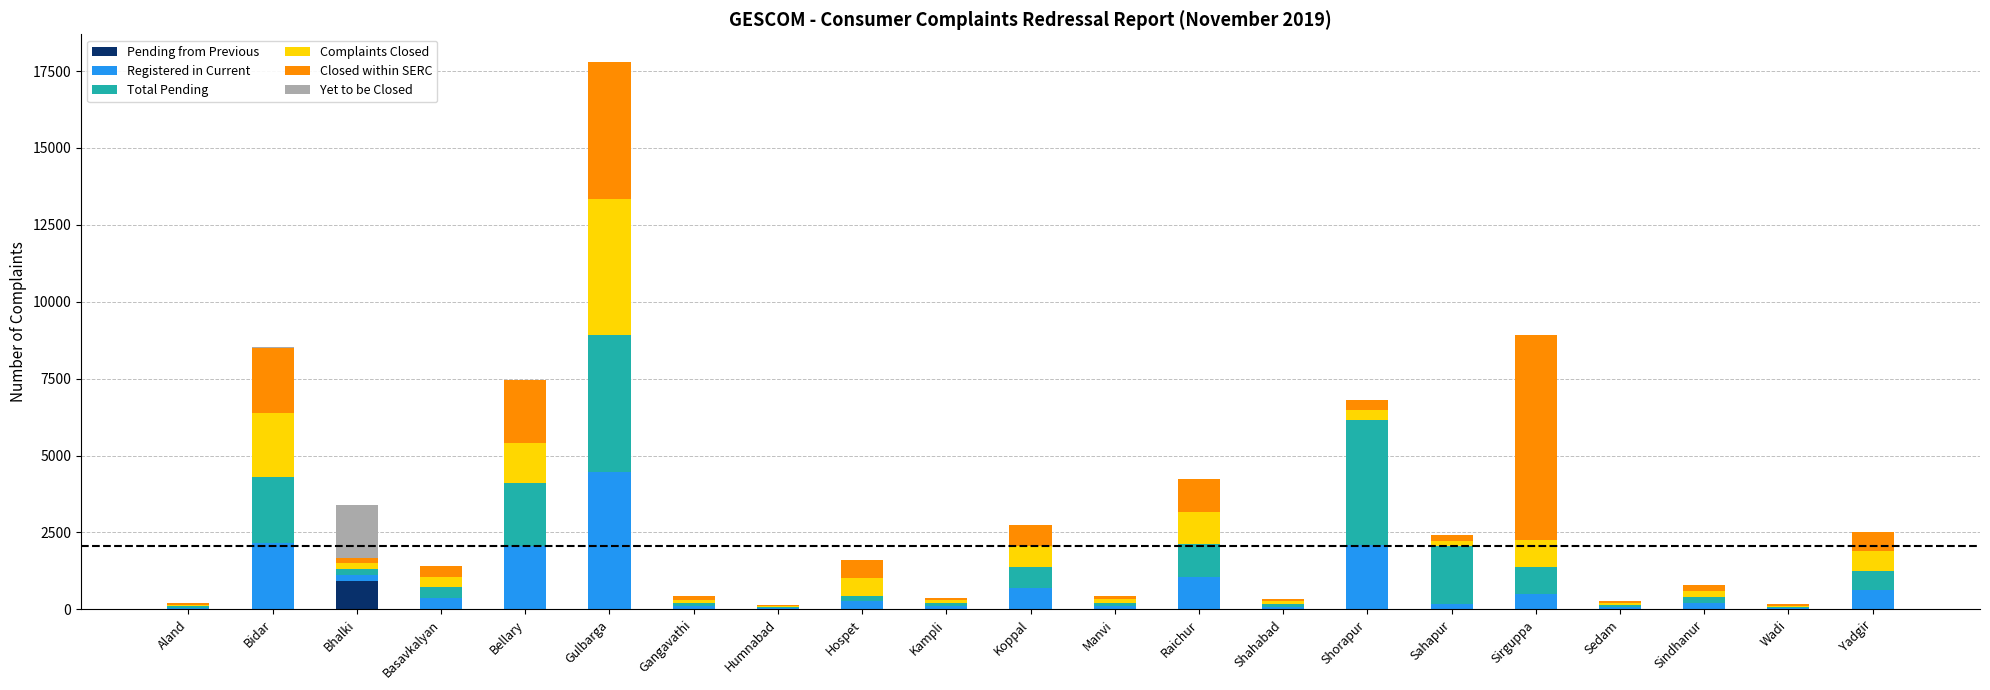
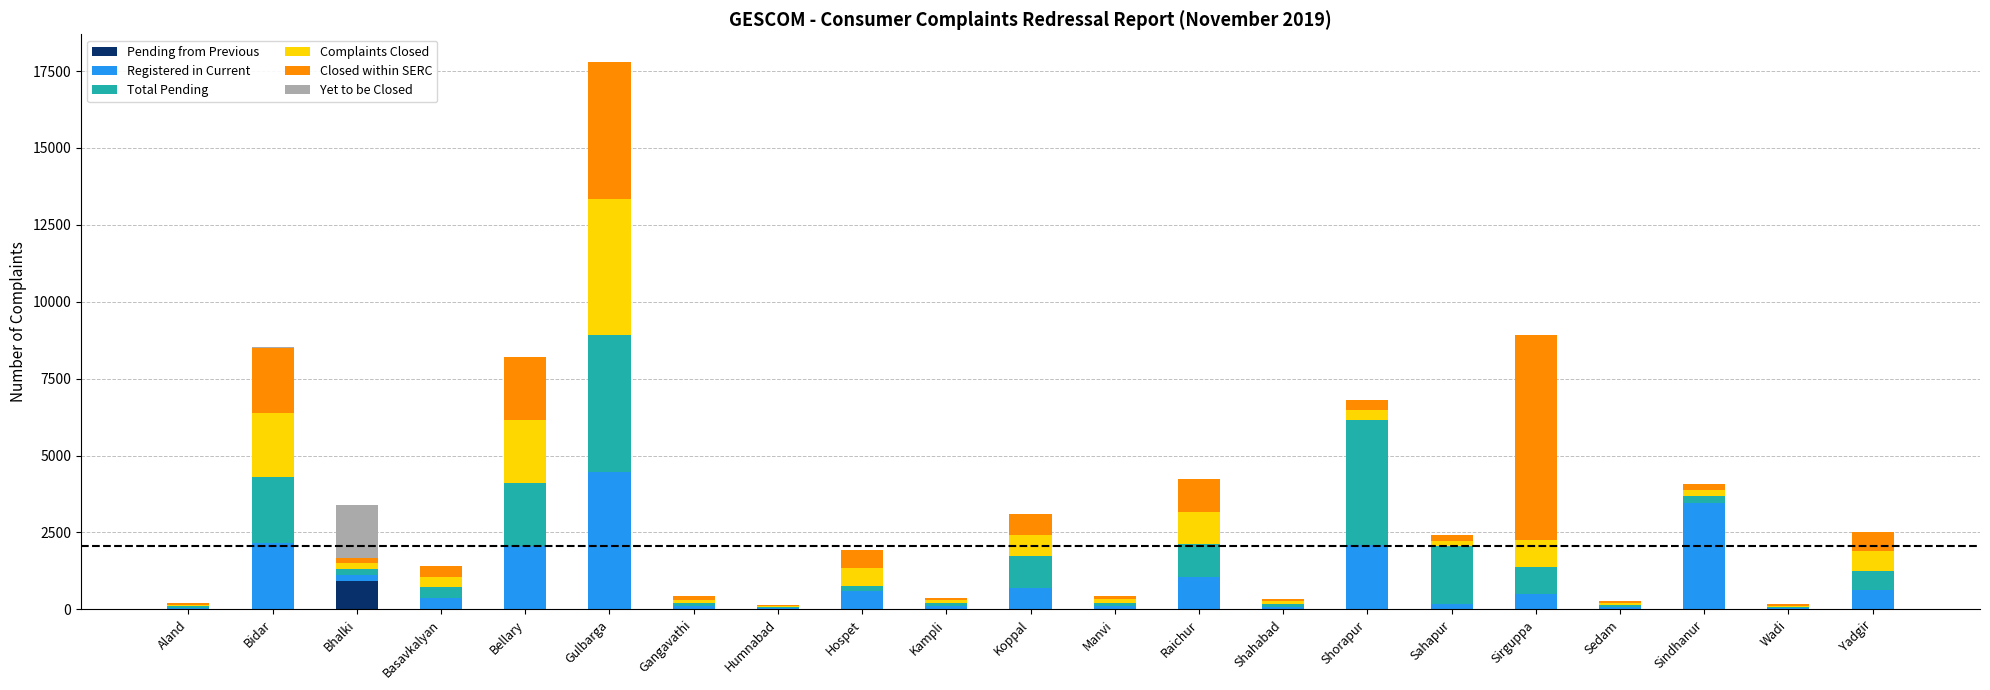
  {
    "Pending from Previous": {
      "Aland": 0,
      "Bidar": 0,
      "Bhalki": 900,
      "Basavkalyan": 0,
      "Bellary": 0,
      "Gangavathi": 0,
      "Humnabad": 0,
      "Hospet": 0,
      "Kampli": 0,
      "Koppal": 0,
      "Manvi": 0,
      "Raichur": 0,
      "Shahabad": 0,
      "Shorapur": 0,
      "Sirguppa": 0,
      "Sedam": 0,
      "Sindhanur": 0,
      "Wadi": 0,
      "Yadgir": 0
    },
    "Registered in Current": {
      "Bidar": 2100,
      "Bhalki": 200,
      "Basavkalyan": 400,
      "Bellary": 2000,
      "Gulbarga": 4400,
      "Gangavathi": 100,
-     "Hospet": 300,
+     "Hospet": 600,
      "Kampli": 100,
      "Koppal": 700,
      "Manvi": 100,
      "Raichur": 1100,
      "Shahabad": 100,
      "Shorapur": 2100,
      "Sahapur": 200,
      "Sirguppa": 500,
-     "Sindhanur": 200,
+     "Sindhanur": 3500,
      "Yadgir": 600
    },
    "Total Pending": {
      "Bidar": 2100,
      "Bhalki": 200,
      "Basavkalyan": 400,
      "Bellary": 2000,
      "Gulbarga": 4500,
      "Gangavathi": 100,
      "Hospet": 200,
      "Kampli": 100,
-     "Koppal": 700,
+     "Koppal": 1000,
      "Manvi": 100,
      "Raichur": 1100,
      "Shahabad": 100,
      "Shorapur": 4100,
      "Sahapur": 1900,
      "Sirguppa": 900,
      "Sindhanur": 200,
      "Yadgir": 600
    },
    "Complaints Closed": {
      "Bidar": 2100,
      "Bhalki": 200,
      "Basavkalyan": 400,
-     "Bellary": 1300,
+     "Bellary": 2000,
      "Gulbarga": 4400,
      "Gangavathi": 100,
      "Hospet": 600,
      "Kampli": 100,
      "Koppal": 700,
      "Manvi": 100,
      "Raichur": 1100,
      "Shahabad": 100,
      "Shorapur": 300,
      "Sahapur": 200,
      "Sirguppa": 900,
      "Sindhanur": 200,
      "Yadgir": 600
    },
    "Closed within SERC": {
      "Bidar": 2100,
      "Bhalki": 200,
      "Basavkalyan": 400,
      "Bellary": 2000,
      "Gulbarga": 4400,
      "Gangavathi": 100,
      "Hospet": 600,
      "Kampli": 100,
      "Koppal": 700,
      "Manvi": 100,
      "Raichur": 1100,
      "Shahabad": 100,
      "Shorapur": 300,
      "Sahapur": 200,
      "Sirguppa": 6600,
      "Sindhanur": 200,
      "Yadgir": 600
    },
    "Yet to be Closed": {
      "Aland": 0,
      "Bhalki": 1700,
      "Basavkalyan": 0,
      "Bellary": 0,
      "Gangavathi": 0,
      "Humnabad": 0,
      "Hospet": 0,
      "Kampli": 0,
      "Koppal": 0,
      "Manvi": 0,
      "Raichur": 0,
      "Shahabad": 0,
      "Shorapur": 0,
      "Sirguppa": 0,
      "Sedam": 0,
      "Sindhanur": 0,
      "Wadi": 0,
      "Yadgir": 0
    }
  }
